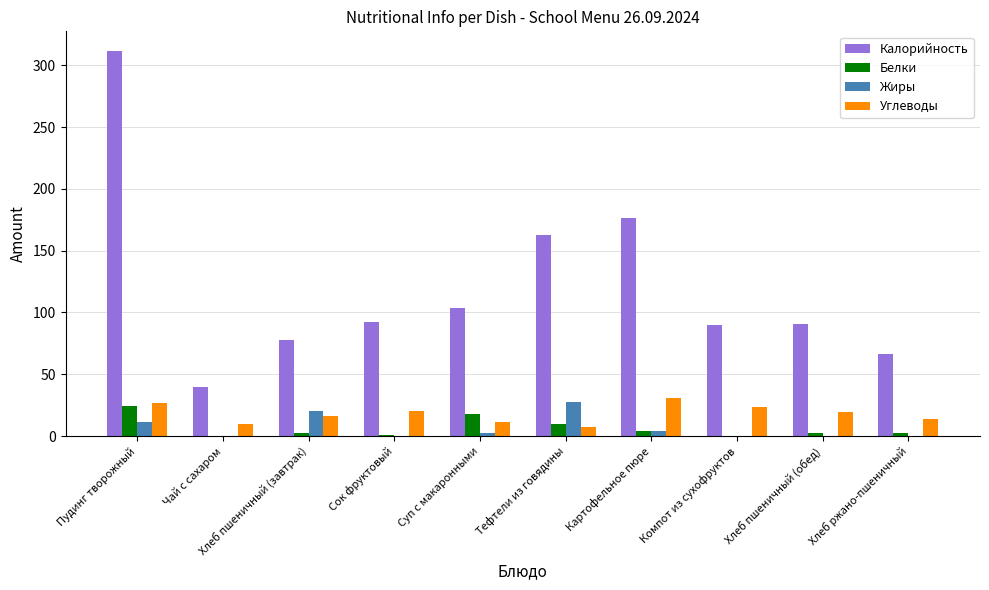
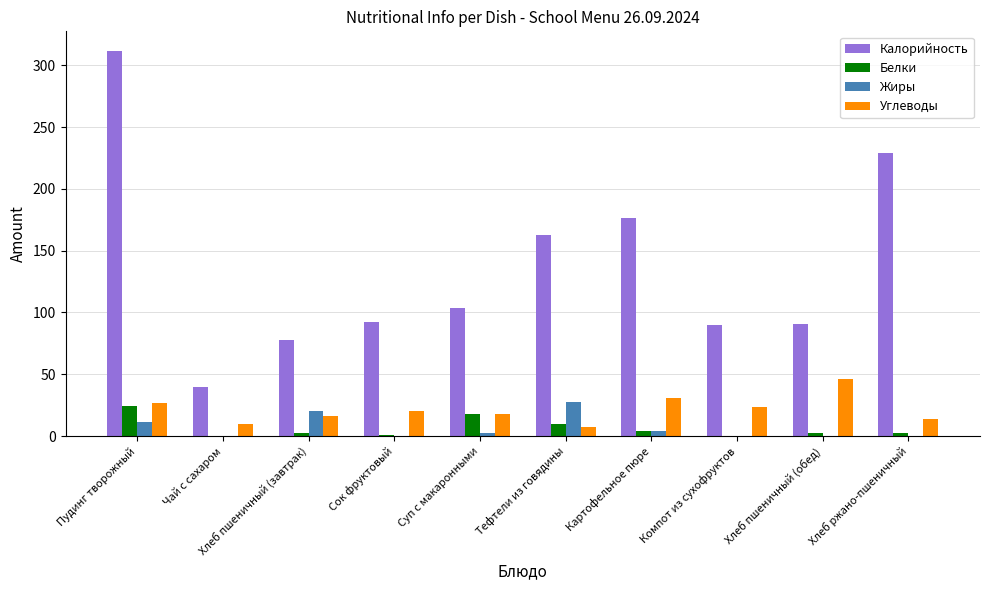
  {
    "Калорийность": {
      "Пудинг творожный": 312,
      "Чай с сахаром": 40,
      "Хлеб пшеничный (завтрак)": 78,
      "Сок фруктовый": 92,
      "Суп с макаронными": 104,
      "Тефтели из говядины": 162,
      "Картофельное пюре": 176,
      "Компот из сухофруктов": 90,
      "Хлеб пшеничный (обед)": 91,
-     "Хлеб ржано-пшеничный": 66
+     "Хлеб ржано-пшеничный": 229
    },
    "Белки": {
      "Пудинг творожный": 24,
      "Чай с сахаром": 0,
      "Хлеб пшеничный (завтрак)": 2,
      "Суп с макаронными": 18,
      "Тефтели из говядины": 9,
      "Картофельное пюре": 4,
      "Хлеб пшеничный (обед)": 3,
      "Хлеб ржано-пшеничный": 2
    },
    "Жиры": {
      "Пудинг творожный": 12,
      "Чай с сахаром": 0,
      "Хлеб пшеничный (завтрак)": 20,
      "Суп с макаронными": 3,
      "Тефтели из говядины": 27,
      "Картофельное пюре": 4
    },
    "Углеводы": {
      "Пудинг творожный": 27,
      "Чай с сахаром": 10,
      "Хлеб пшеничный (завтрак)": 17,
      "Сок фруктовый": 20,
-     "Суп с макаронными": 11,
+     "Суп с макаронными": 18,
      "Тефтели из говядины": 8,
      "Картофельное пюре": 31,
      "Компот из сухофруктов": 23,
-     "Хлеб пшеничный (обед)": 19,
+     "Хлеб пшеничный (обед)": 46,
      "Хлеб ржано-пшеничный": 14
    }
  }
